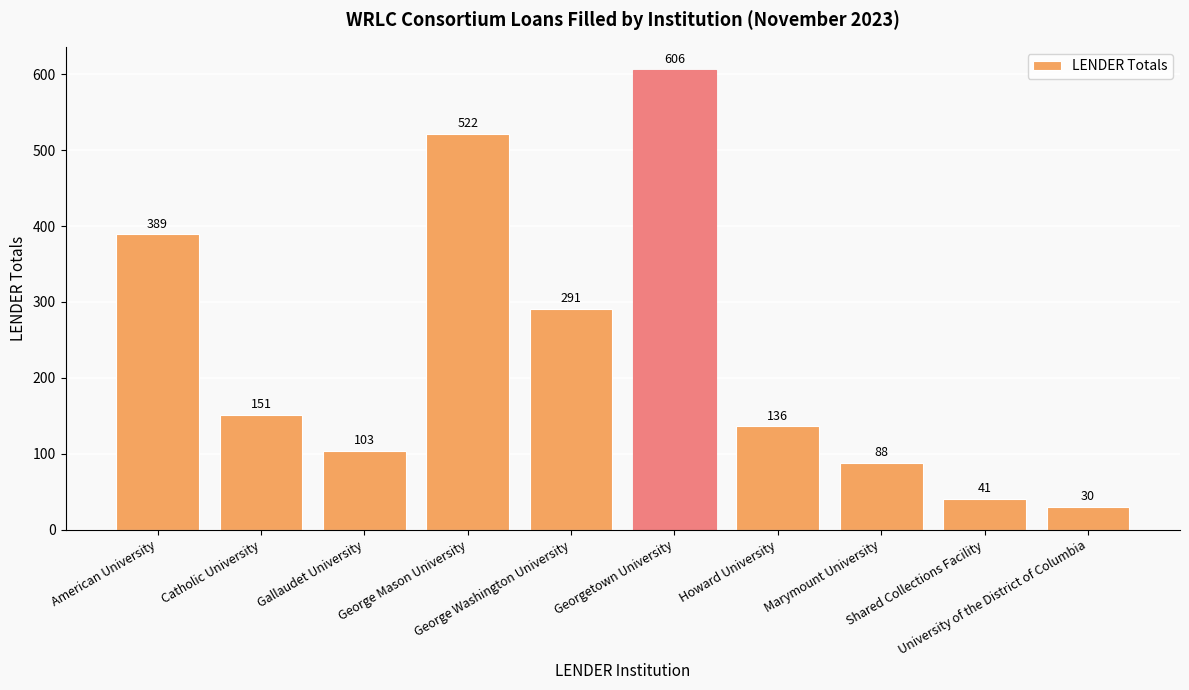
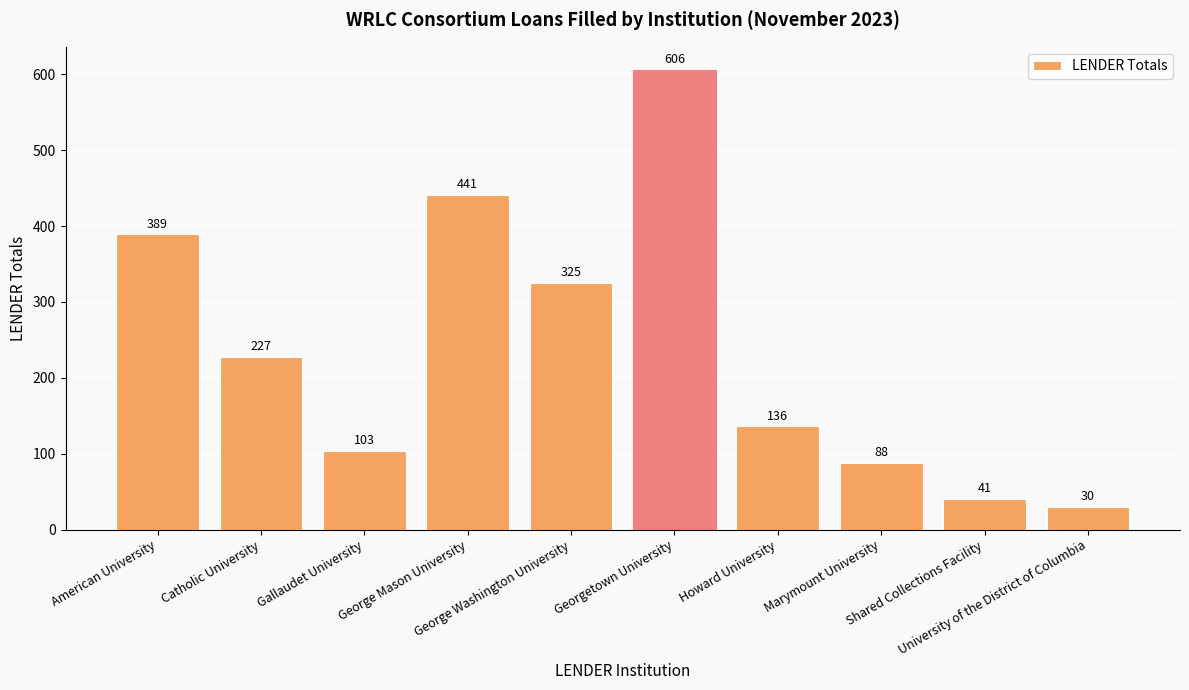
  {
    "American University": 389,
-   "Catholic University": 151,
-   "George Mason University": 522,
-   "George Washington University": 291,
+   "Catholic University": 227,
+   "George Mason University": 441,
+   "George Washington University": 325,
    "Georgetown University": 606,
    "Howard University": 136,
    "Marymount University": 88,
    "Shared Collections Facility": 41,
    "University of the District of Columbia": 30
  }
